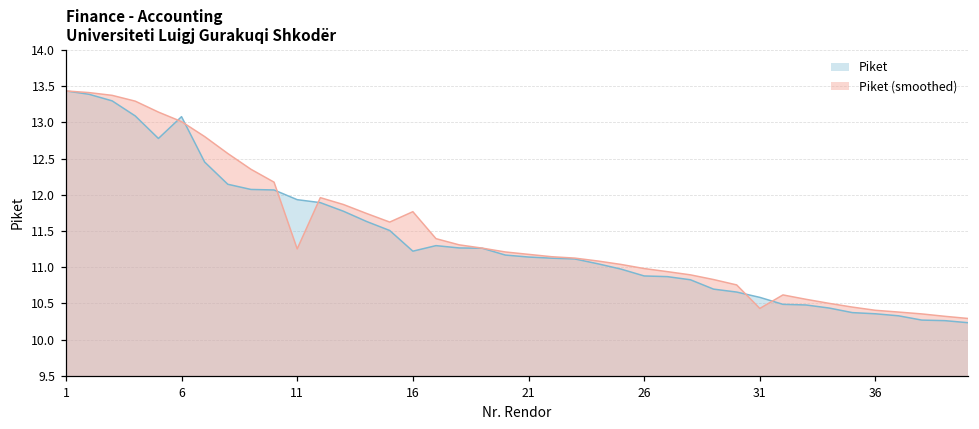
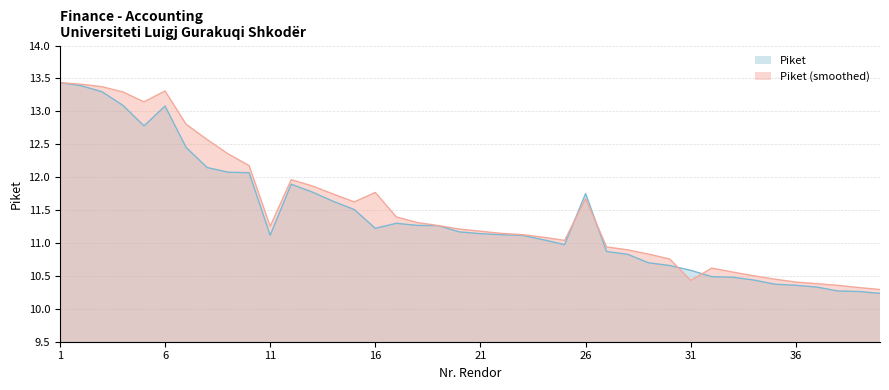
  {
    "Piket": {
      "6": 13.1,
-     "11": 11.9,
+     "11": 11.1,
      "16": 11.2,
-     "26": 10.9,
+     "26": 11.8,
      "31": 10.6,
      "36": 10.4
    },
    "Piket (smoothed)": {
-     "6": 13.0,
+     "6": 13.3,
      "11": 11.3,
      "16": 11.8,
-     "26": 11.0,
+     "26": 11.7,
      "31": 10.4,
      "36": 10.4
    }
  }
